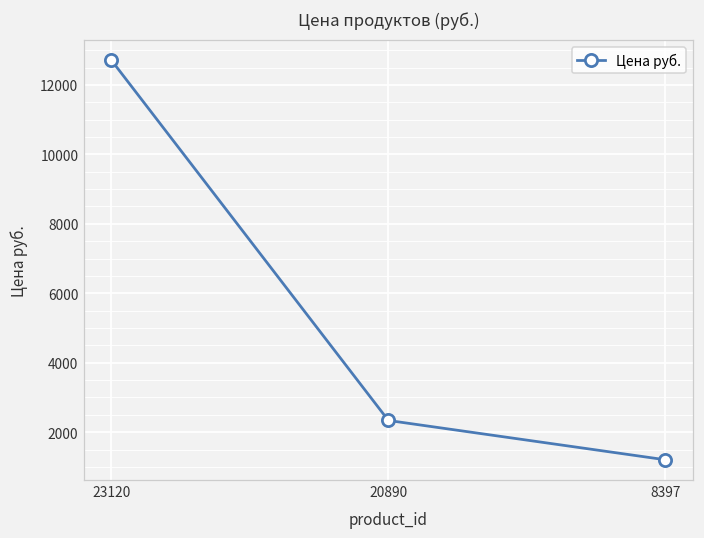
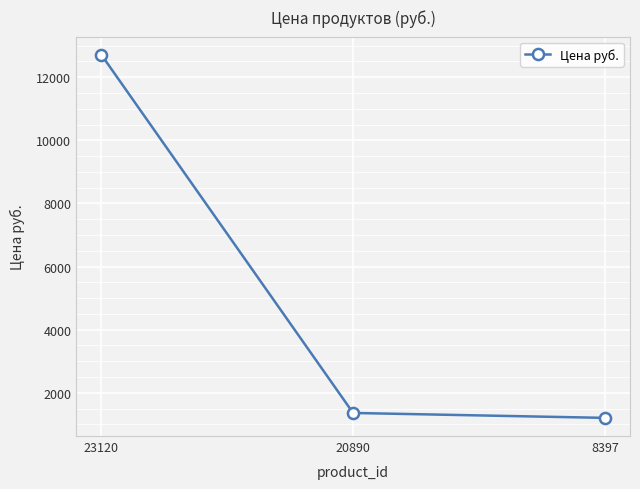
  {
    "23120": 12700,
-   "20890": 2300,
+   "20890": 1400,
    "8397": 1200
  }
